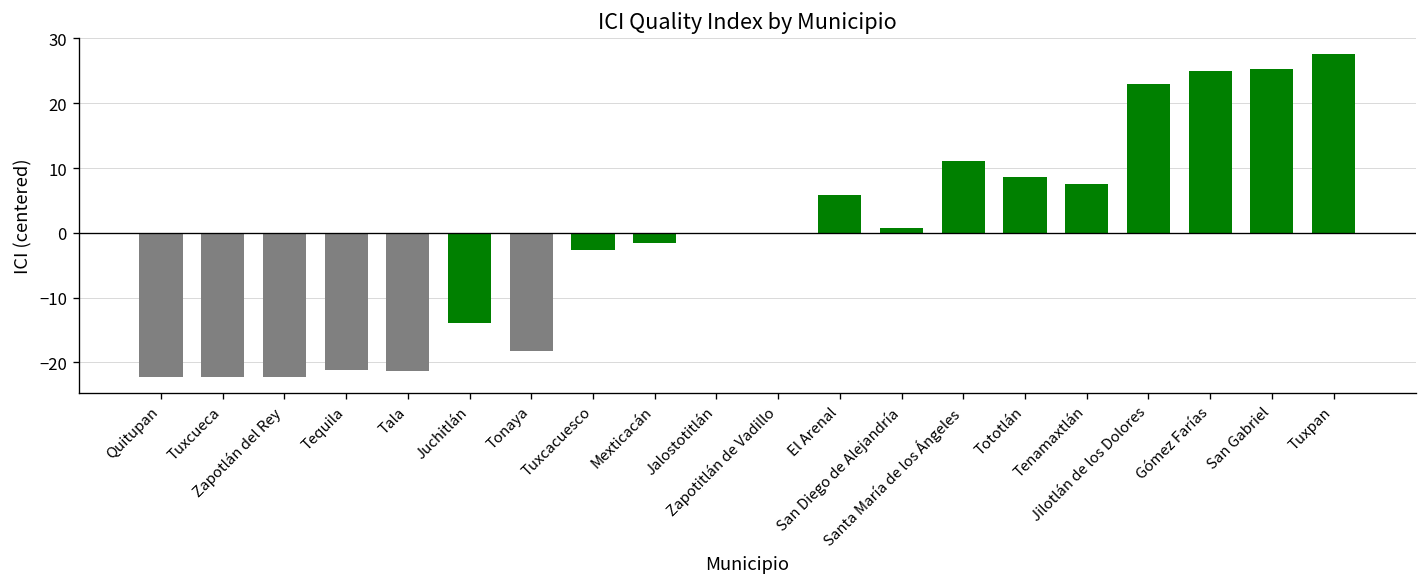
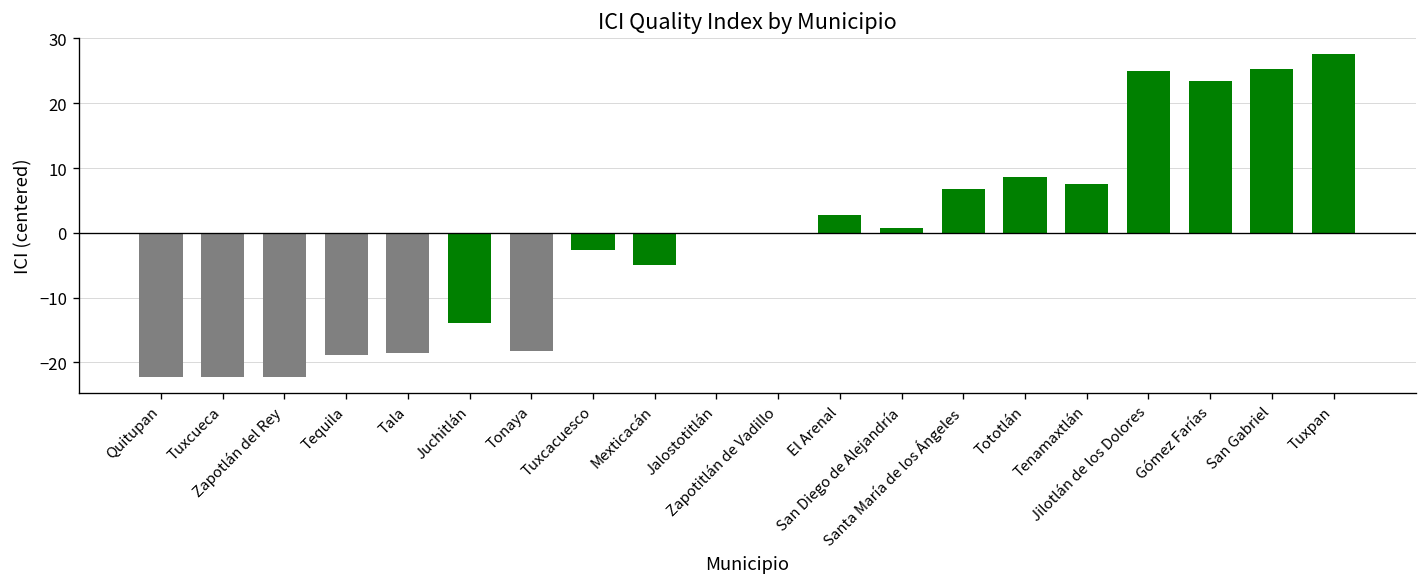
  {
    "Quitupan": -22,
    "Tuxcueca": -22,
    "Zapotlán del Rey": -22,
-   "Tequila": -21,
-   "Tala": -21,
+   "Tequila": -19,
+   "Tala": -19,
    "Juchitlán": -14,
    "Tonaya": -18,
    "Tuxcacuesco": -3,
-   "Mexticacán": -2,
+   "Mexticacán": -5,
    "Jalostotitlán": 0,
    "Zapotitlán de Vadillo": 0,
-   "El Arenal": 6,
+   "El Arenal": 3,
    "San Diego de Alejandría": 1,
-   "Santa María de los Ángeles": 11,
+   "Santa María de los Ángeles": 7,
    "Tototlán": 9,
    "Tenamaxtlán": 8,
-   "Jilotlán de los Dolores": 23,
-   "Gómez Farías": 25,
+   "Jilotlán de los Dolores": 25,
+   "Gómez Farías": 23,
    "San Gabriel": 25,
    "Tuxpan": 28
  }
